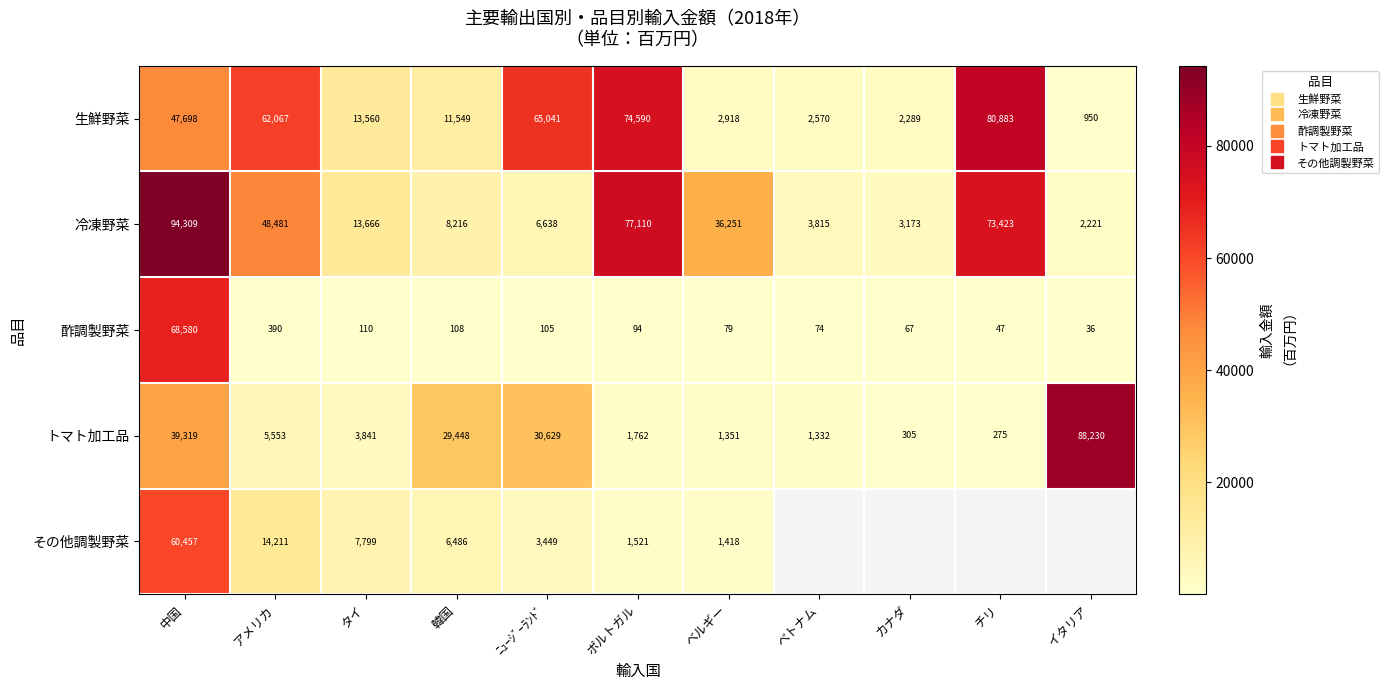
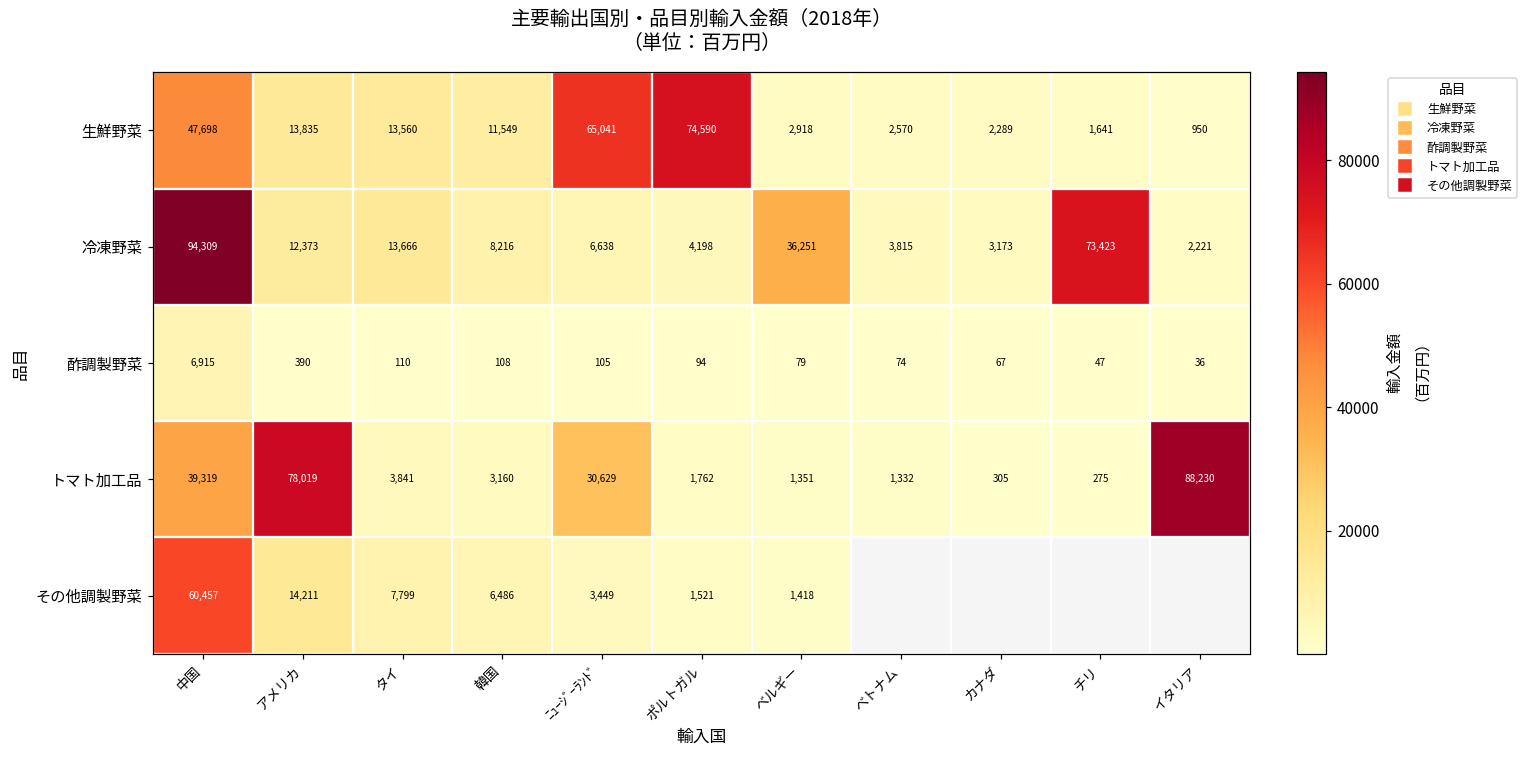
  {
    "生鮮野菜": {
      "中国": "47,698",
-     "アメリカ": "62,067",
+     "アメリカ": "13,835",
      "タイ": "13,560",
      "韓国": "11,549",
      "ﾆｭｰｼﾞｰﾗﾝﾄﾞ": "65,041",
      "ポルトガル": "74,590",
      "ベルギー": "2,918",
      "ベトナム": "2,570",
      "カナダ": "2,289",
-     "チリ": "80,883",
+     "チリ": "1,641",
      "イタリア": "950"
    },
    "冷凍野菜": {
      "中国": "94,309",
-     "アメリカ": "48,481",
+     "アメリカ": "12,373",
      "タイ": "13,666",
      "韓国": "8,216",
      "ﾆｭｰｼﾞｰﾗﾝﾄﾞ": "6,638",
-     "ポルトガル": "77,110",
+     "ポルトガル": "4,198",
      "ベルギー": "36,251",
      "ベトナム": "3,815",
      "カナダ": "3,173",
      "チリ": "73,423",
      "イタリア": "2,221"
    },
    "酢調製野菜": {
-     "中国": "68,580",
+     "中国": "6,915",
      "アメリカ": "390",
      "タイ": "110",
      "韓国": "108",
      "ﾆｭｰｼﾞｰﾗﾝﾄﾞ": "105",
      "ポルトガル": "94",
      "ベルギー": "79",
      "ベトナム": "74",
      "カナダ": "67",
      "チリ": "47",
      "イタリア": "36"
    },
    "トマト加工品": {
      "中国": "39,319",
-     "アメリカ": "5,553",
+     "アメリカ": "78,019",
      "タイ": "3,841",
-     "韓国": "29,448",
+     "韓国": "3,160",
      "ﾆｭｰｼﾞｰﾗﾝﾄﾞ": "30,629",
      "ポルトガル": "1,762",
      "ベルギー": "1,351",
      "ベトナム": "1,332",
      "カナダ": "305",
      "チリ": "275",
      "イタリア": "88,230"
    },
    "その他調製野菜": {
      "中国": "60,457",
      "アメリカ": "14,211",
      "タイ": "7,799",
      "韓国": "6,486",
      "ﾆｭｰｼﾞｰﾗﾝﾄﾞ": "3,449",
      "ポルトガル": "1,521",
      "ベルギー": "1,418"
    }
  }
